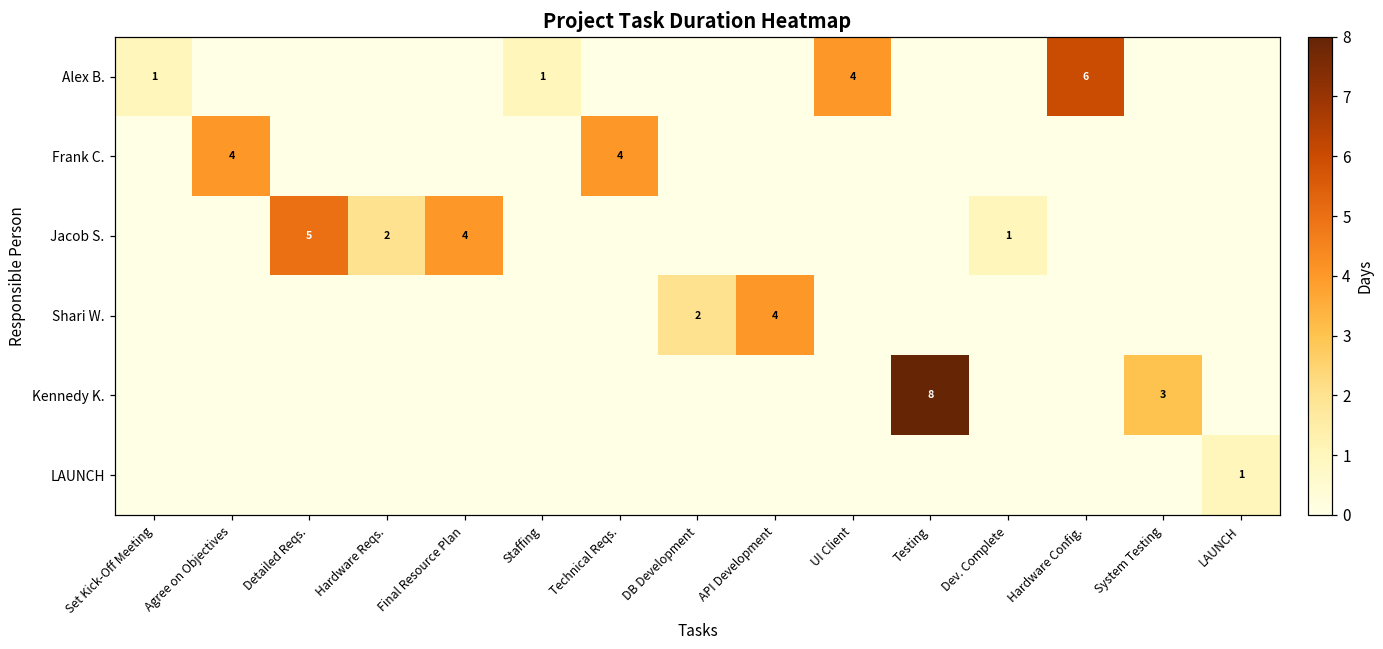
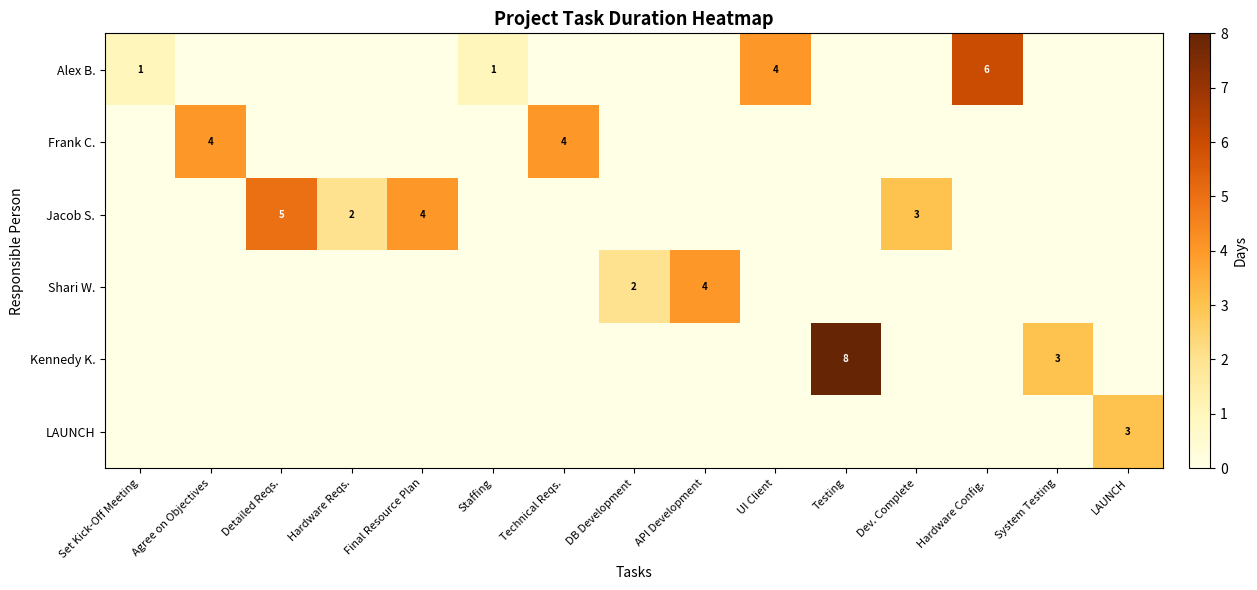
  {
    "Alex B.": {
      "Set Kick-Off Meeting": 1,
      "Staffing": 1,
      "UI Client": 4,
      "Hardware Config.": 6
    },
    "Frank C.": {
      "Agree on Objectives": 4,
      "Technical Reqs.": 4
    },
    "Jacob S.": {
      "Detailed Reqs.": 5,
      "Hardware Reqs.": 2,
      "Final Resource Plan": 4,
-     "Dev. Complete": 1
+     "Dev. Complete": 3
    },
    "Shari W.": {
      "DB Development": 2,
      "API Development": 4
    },
    "Kennedy K.": {
      "Testing": 8,
      "System Testing": 3
    },
    "LAUNCH": {
-     "LAUNCH": 1
+     "LAUNCH": 3
    }
  }
